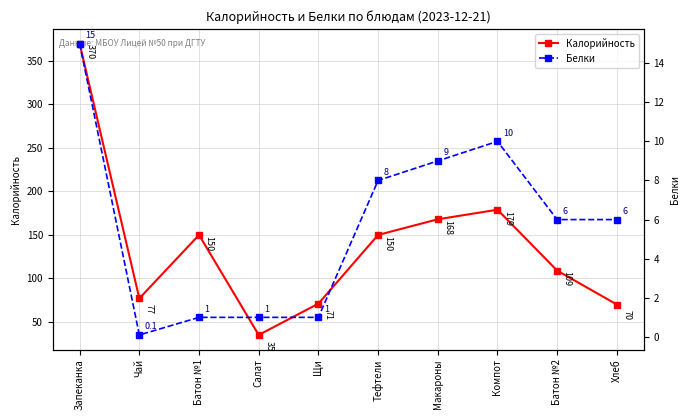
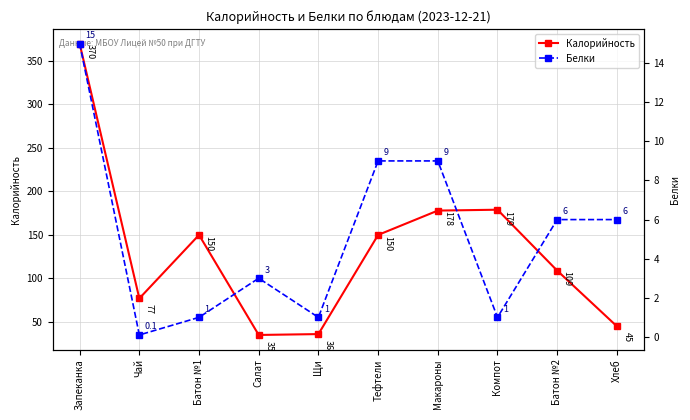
  {
    "Калорийность": {
      "Чай": 77,
      "Батон №1": 150,
      "Салат": 35,
-     "Щи": 71,
+     "Щи": 36,
      "Тефтели": 150,
-     "Макароны": 168,
+     "Макароны": 178,
      "Компот": 179,
      "Батон №2": 109,
-     "Хлеб": 70
+     "Хлеб": 45
    },
    "Белки": {
      "Чай": 0.1,
      "Батон №1": 1,
-     "Салат": 1,
-     "Тефтели": 8,
+     "Салат": 3,
+     "Тефтели": 9,
      "Макароны": 9,
-     "Компот": 10,
+     "Компот": 1,
      "Батон №2": 6,
      "Хлеб": 6
    }
  }
